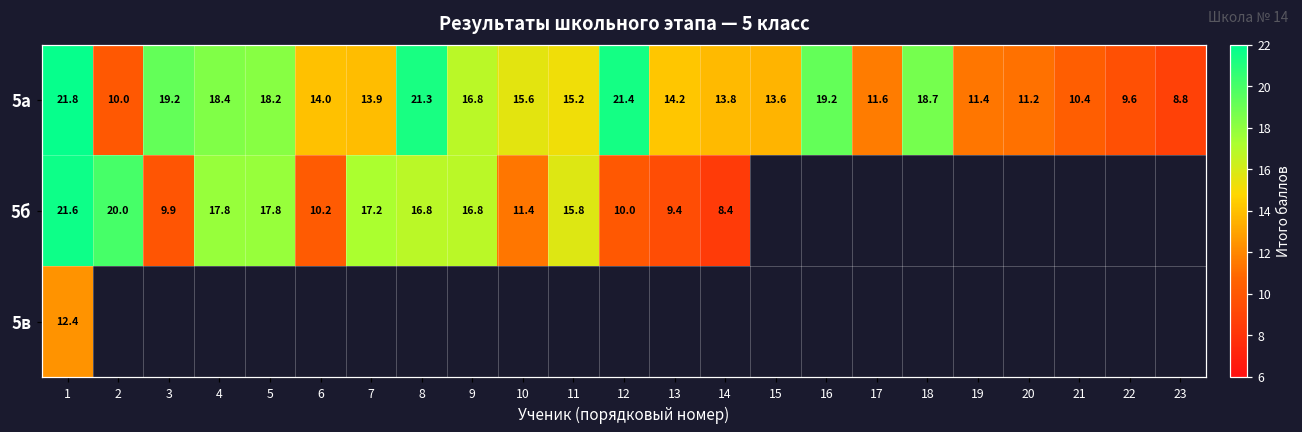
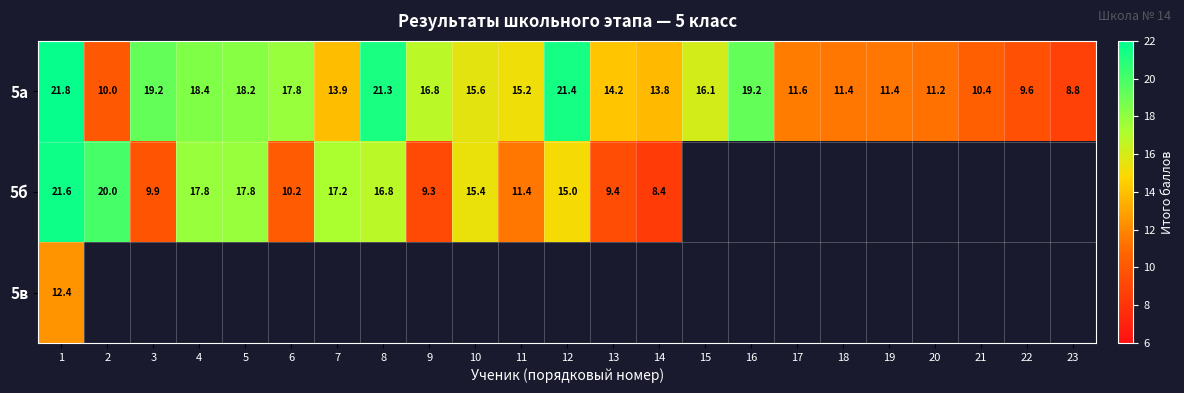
  {
    "5а": {
      "1": 21.8,
      "2": 10.0,
      "3": 19.2,
      "4": 18.4,
      "5": 18.2,
-     "6": 14.0,
+     "6": 17.8,
      "7": 13.9,
      "8": 21.3,
      "9": 16.8,
      "10": 15.6,
      "11": 15.2,
      "12": 21.4,
      "13": 14.2,
      "14": 13.8,
-     "15": 13.6,
+     "15": 16.1,
      "16": 19.2,
      "17": 11.6,
-     "18": 18.7,
+     "18": 11.4,
      "19": 11.4,
      "20": 11.2,
      "21": 10.4,
      "22": 9.6,
      "23": 8.8
    },
    "5б": {
      "1": 21.6,
      "2": 20.0,
      "3": 9.9,
      "4": 17.8,
      "5": 17.8,
      "6": 10.2,
      "7": 17.2,
      "8": 16.8,
-     "9": 16.8,
-     "10": 11.4,
-     "11": 15.8,
-     "12": 10.0,
+     "9": 9.3,
+     "10": 15.4,
+     "11": 11.4,
+     "12": 15.0,
      "13": 9.4,
      "14": 8.4
    },
    "5в": {
      "1": 12.4
    }
  }
